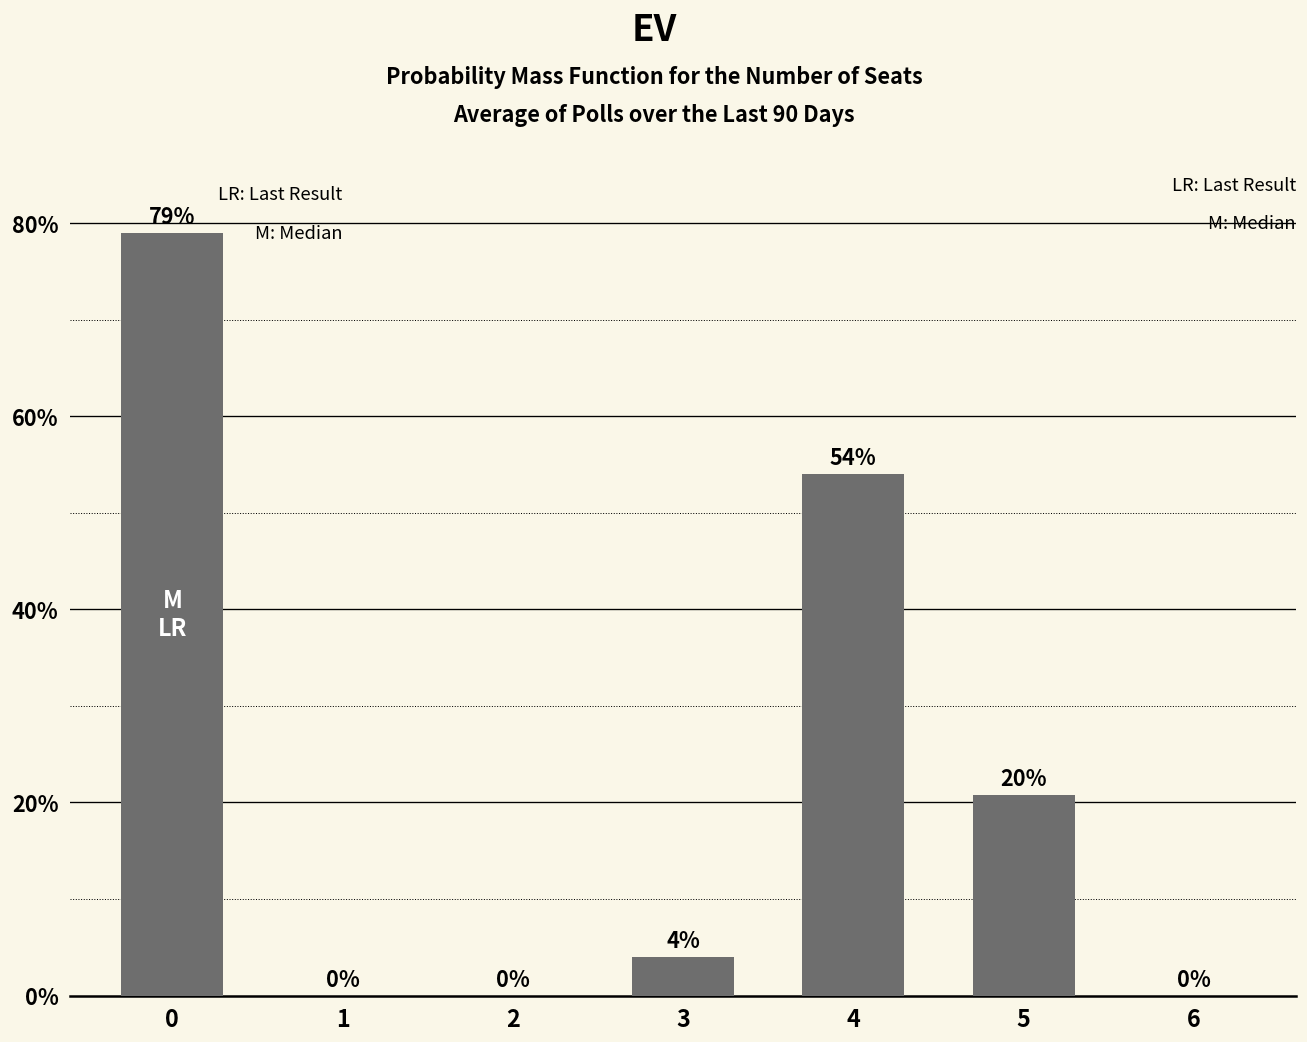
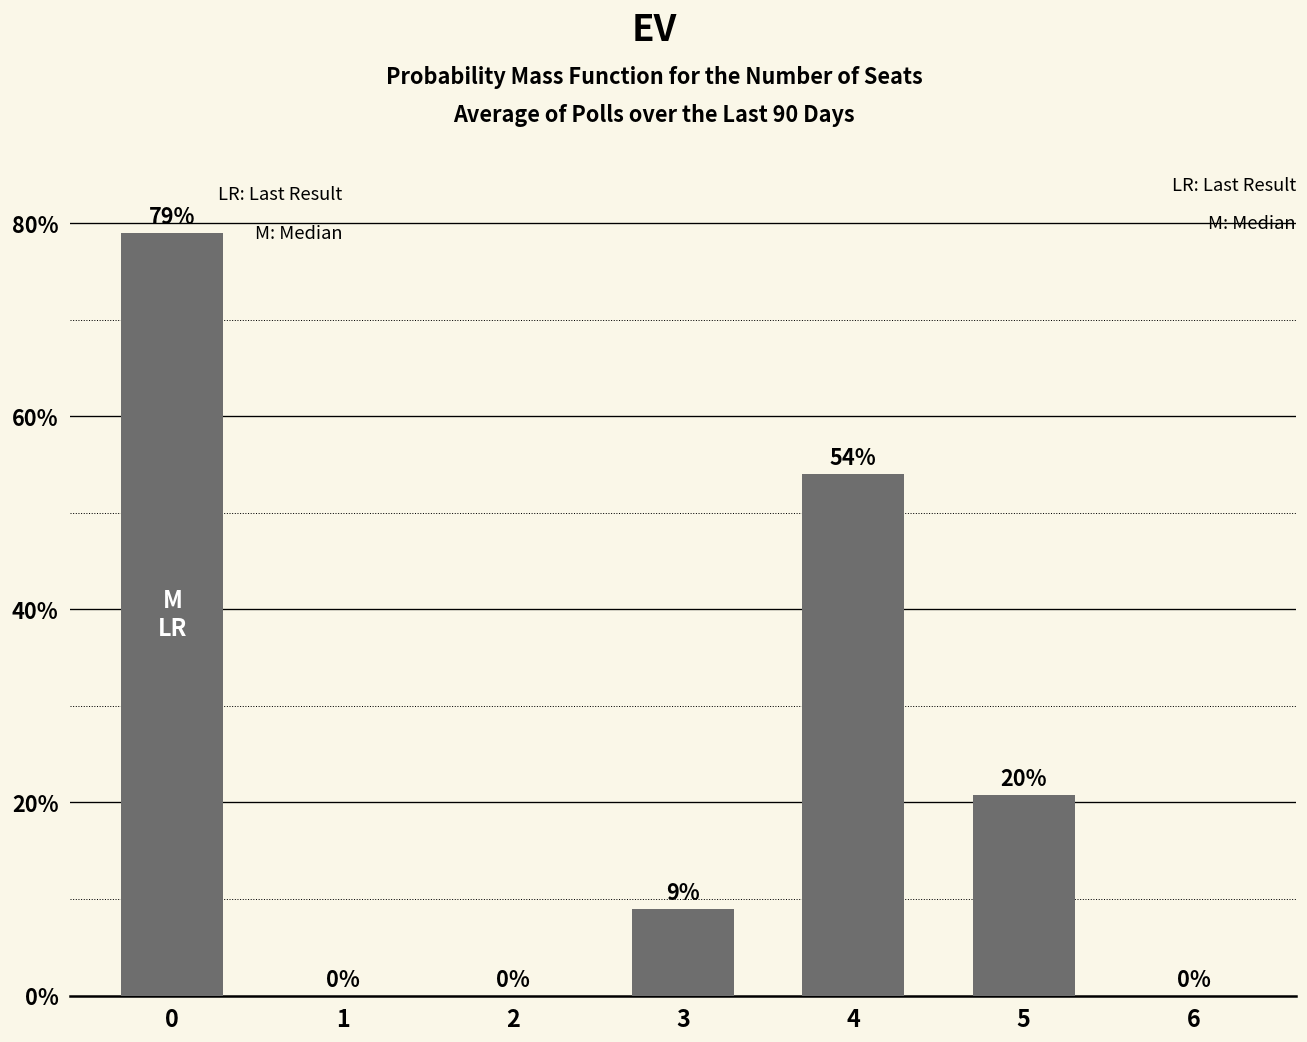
  {
    "0": "79%",
    "1": "0%",
    "2": "0%",
-   "3": "4%",
+   "3": "9%",
    "4": "54%",
    "6": "0%"
  }
